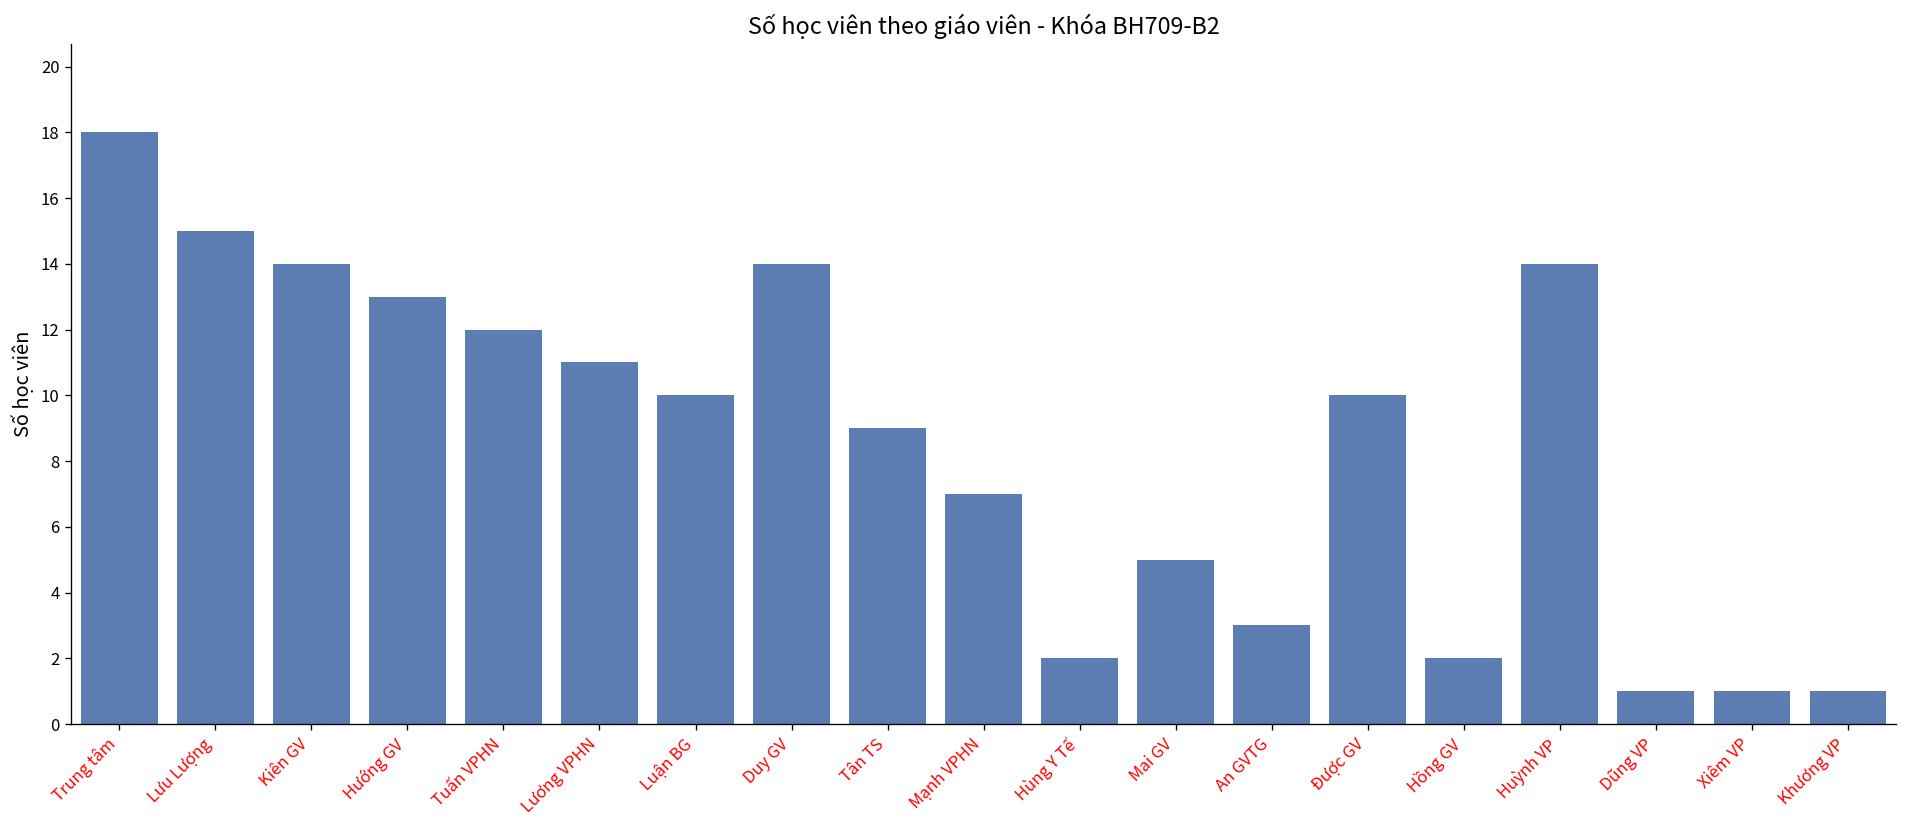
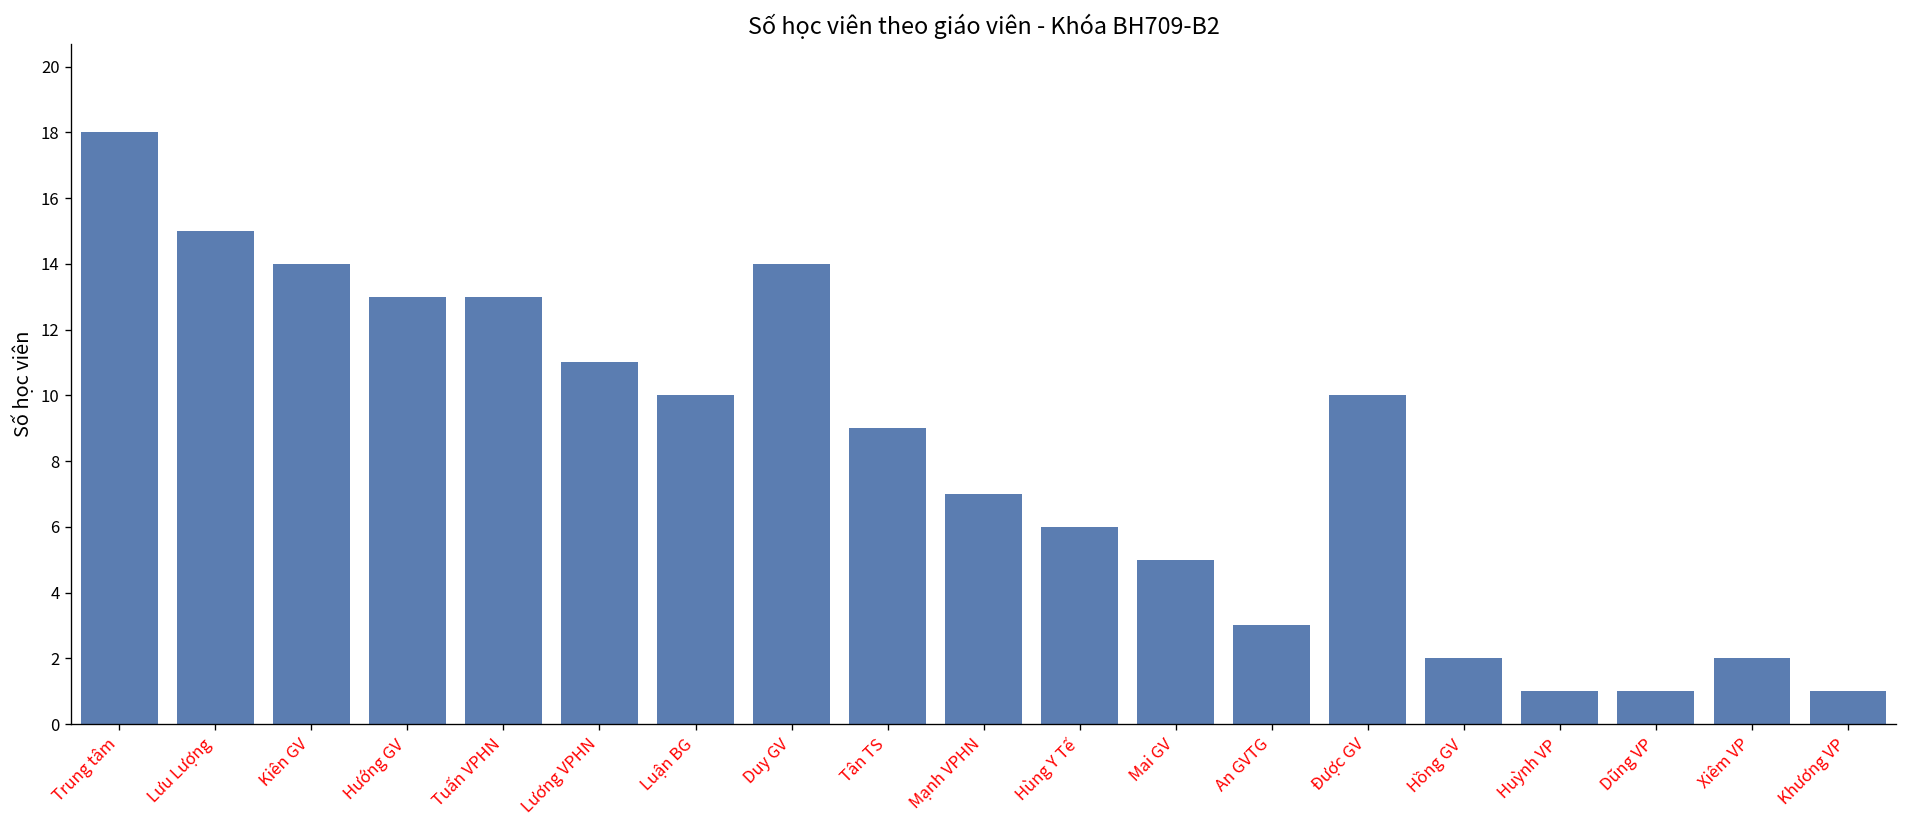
  {
    "Trung tâm": 18,
    "Lưu Lượng": 15,
    "Kiên GV": 14,
    "Hướng GV": 13,
-   "Tuấn VPHN": 12,
+   "Tuấn VPHN": 13,
    "Lương VPHN": 11,
    "Luận BG": 10,
    "Duy GV": 14,
    "Tân TS": 9,
    "Mạnh VPHN": 7,
-   "Hùng Y Tế": 2,
+   "Hùng Y Tế": 6,
    "Mai GV": 5,
    "An GVTG": 3,
    "Được GV": 10,
    "Hồng GV": 2,
-   "Huỳnh VP": 14,
+   "Huỳnh VP": 1,
    "Dũng VP": 1,
-   "Xiêm VP": 1,
+   "Xiêm VP": 2,
    "Khương VP": 1
  }
